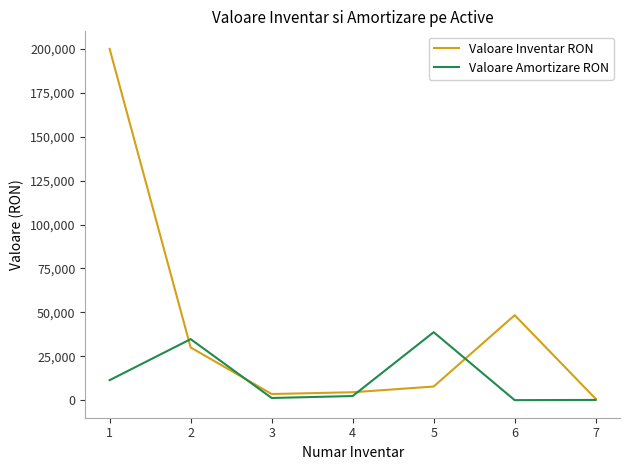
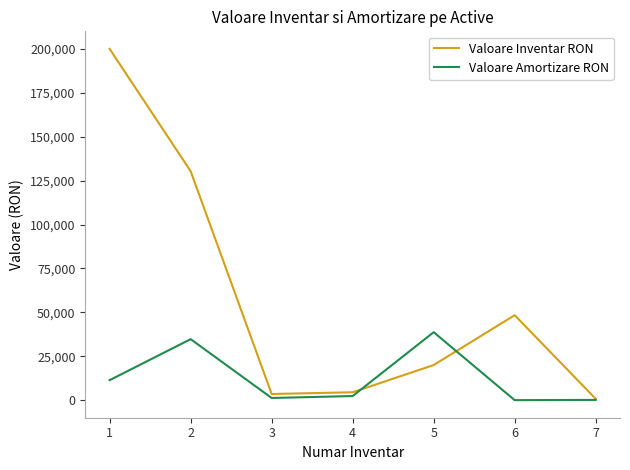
  {
    "Valoare Inventar RON": {
      "1": "200,000",
-     "2": "30,000",
+     "2": "130,000",
      "3": "4,000",
      "4": "5,000",
-     "5": "8,000",
+     "5": "20,000",
      "6": "48,000"
    },
    "Valoare Amortizare RON": {
      "1": "11,000",
      "2": "35,000",
      "3": "1,000",
      "4": "2,000",
      "5": "39,000",
      "6": "0"
    }
  }
